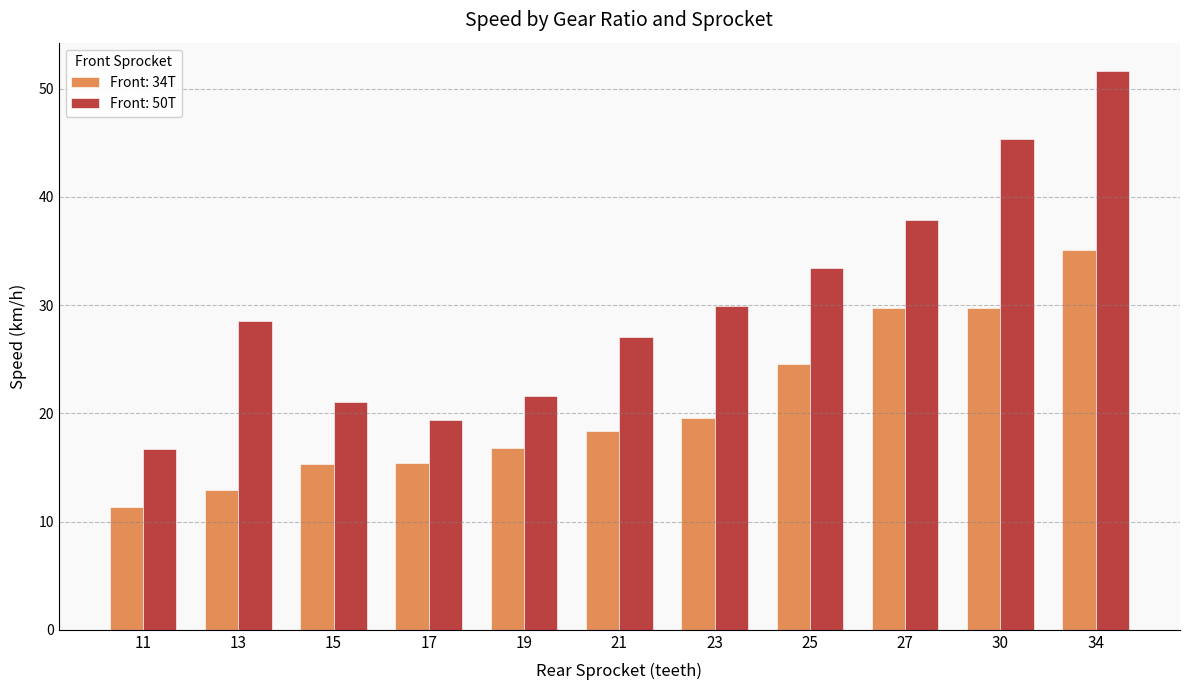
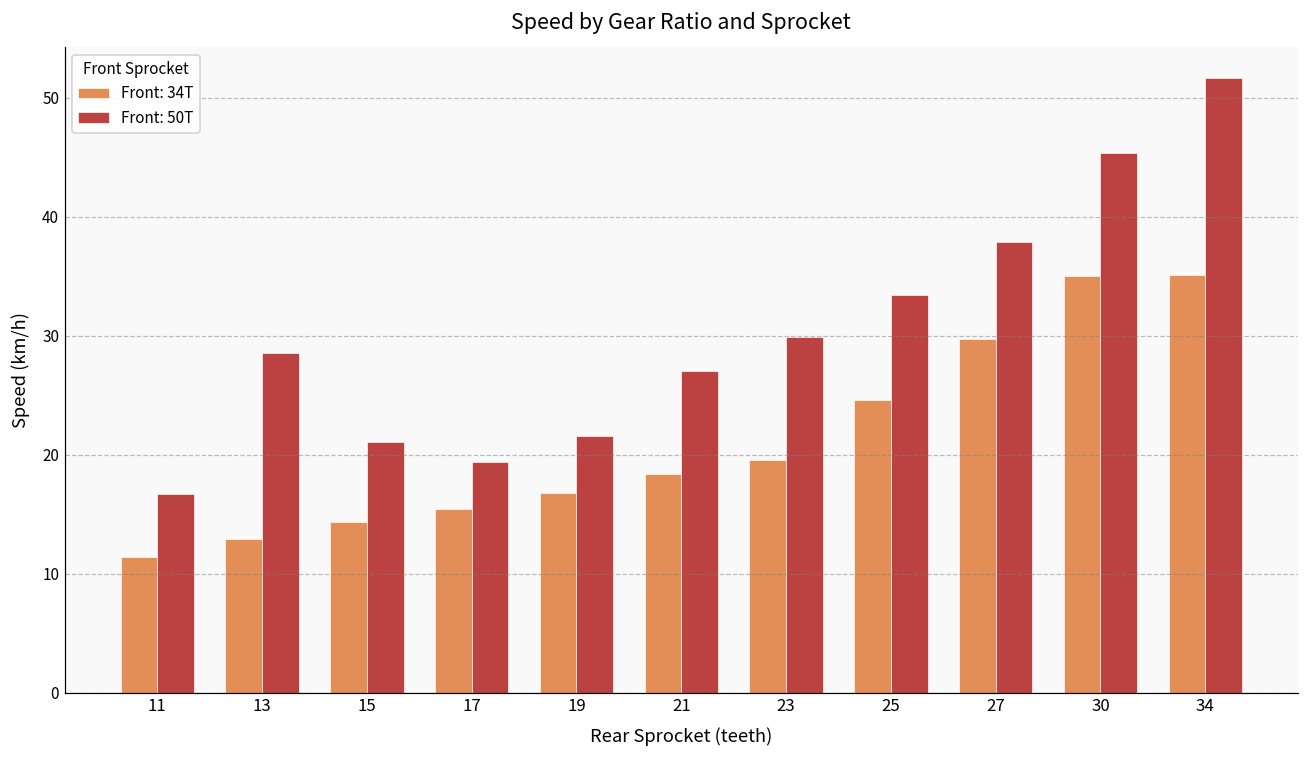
  {
    "Front: 34T": {
      "11": 11.4,
      "13": 12.9,
-     "15": 15.3,
+     "15": 14.3,
      "17": 15.5,
      "19": 16.8,
      "21": 18.4,
      "23": 19.6,
      "25": 24.6,
      "27": 29.8,
-     "30": 29.7,
+     "30": 35.0,
      "34": 35.1
    },
    "Front: 50T": {
      "11": 16.7,
      "13": 28.5,
      "15": 21.0,
      "17": 19.4,
      "19": 21.6,
      "21": 27.1,
      "23": 29.9,
      "25": 33.4,
      "27": 37.9,
      "30": 45.3,
      "34": 51.7
    }
  }
